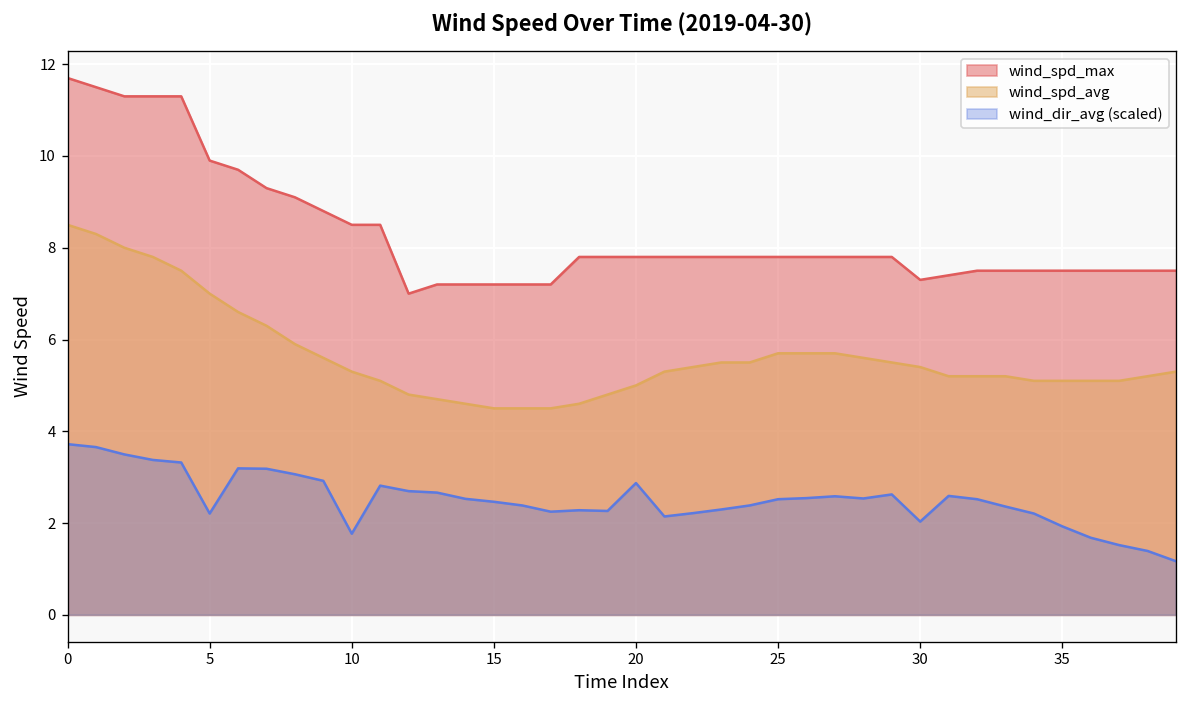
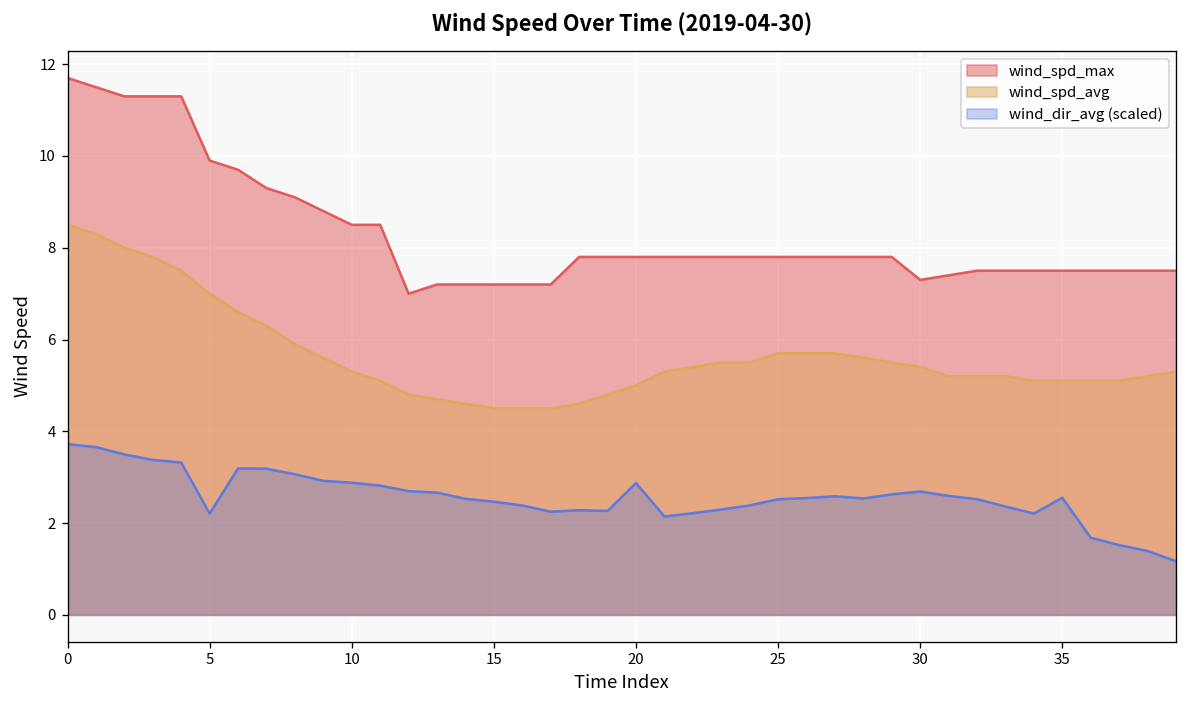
  {
    "wind_dir_avg (scaled)": {
      "0": 3.7,
      "5": 2.2,
-     "10": 1.8,
+     "10": 2.9,
      "15": 2.5,
      "20": 2.9,
      "25": 2.5,
-     "30": 2.0,
-     "35": 1.9
+     "30": 2.7,
+     "35": 2.6
    }
  }
